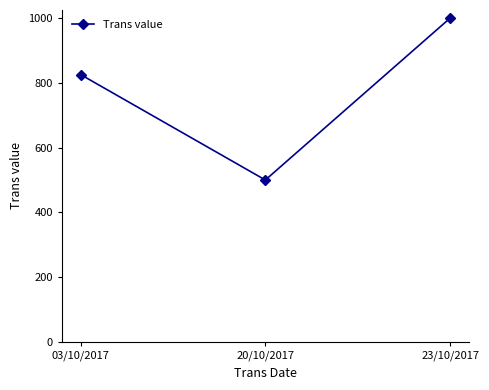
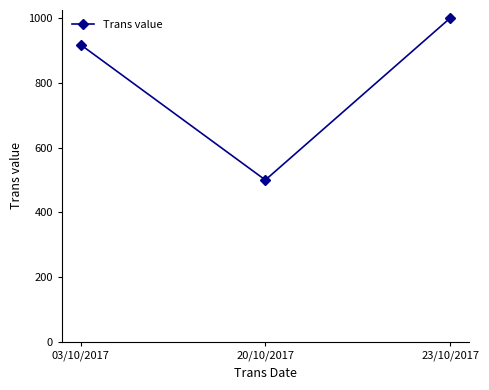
  {
-   "03/10/2017": 830,
+   "03/10/2017": 920,
    "20/10/2017": 500,
    "23/10/2017": 1000
  }
